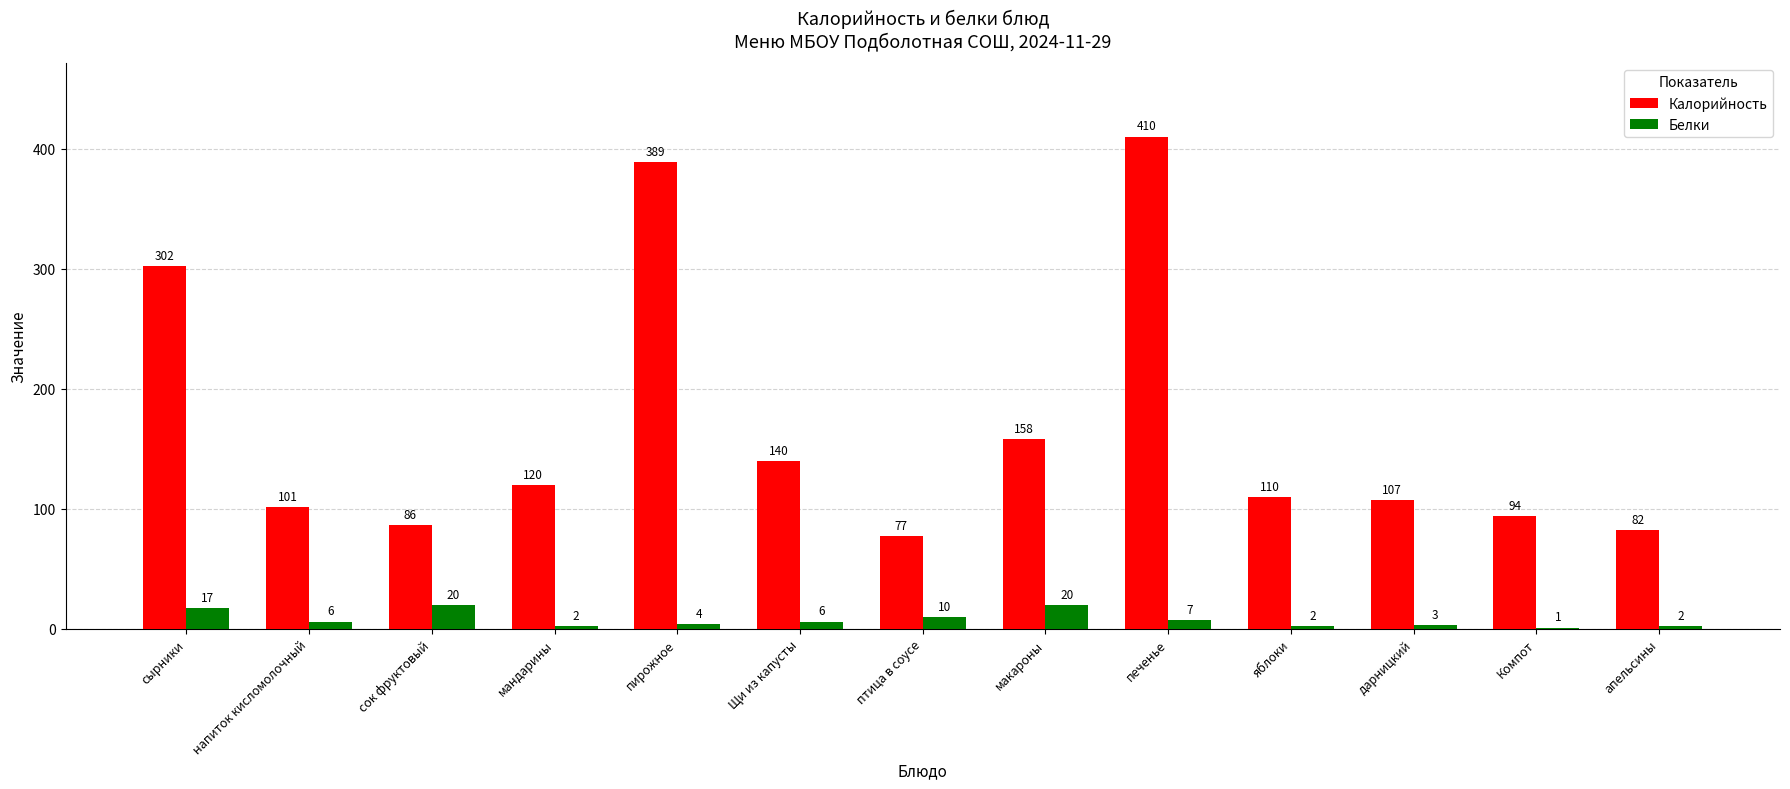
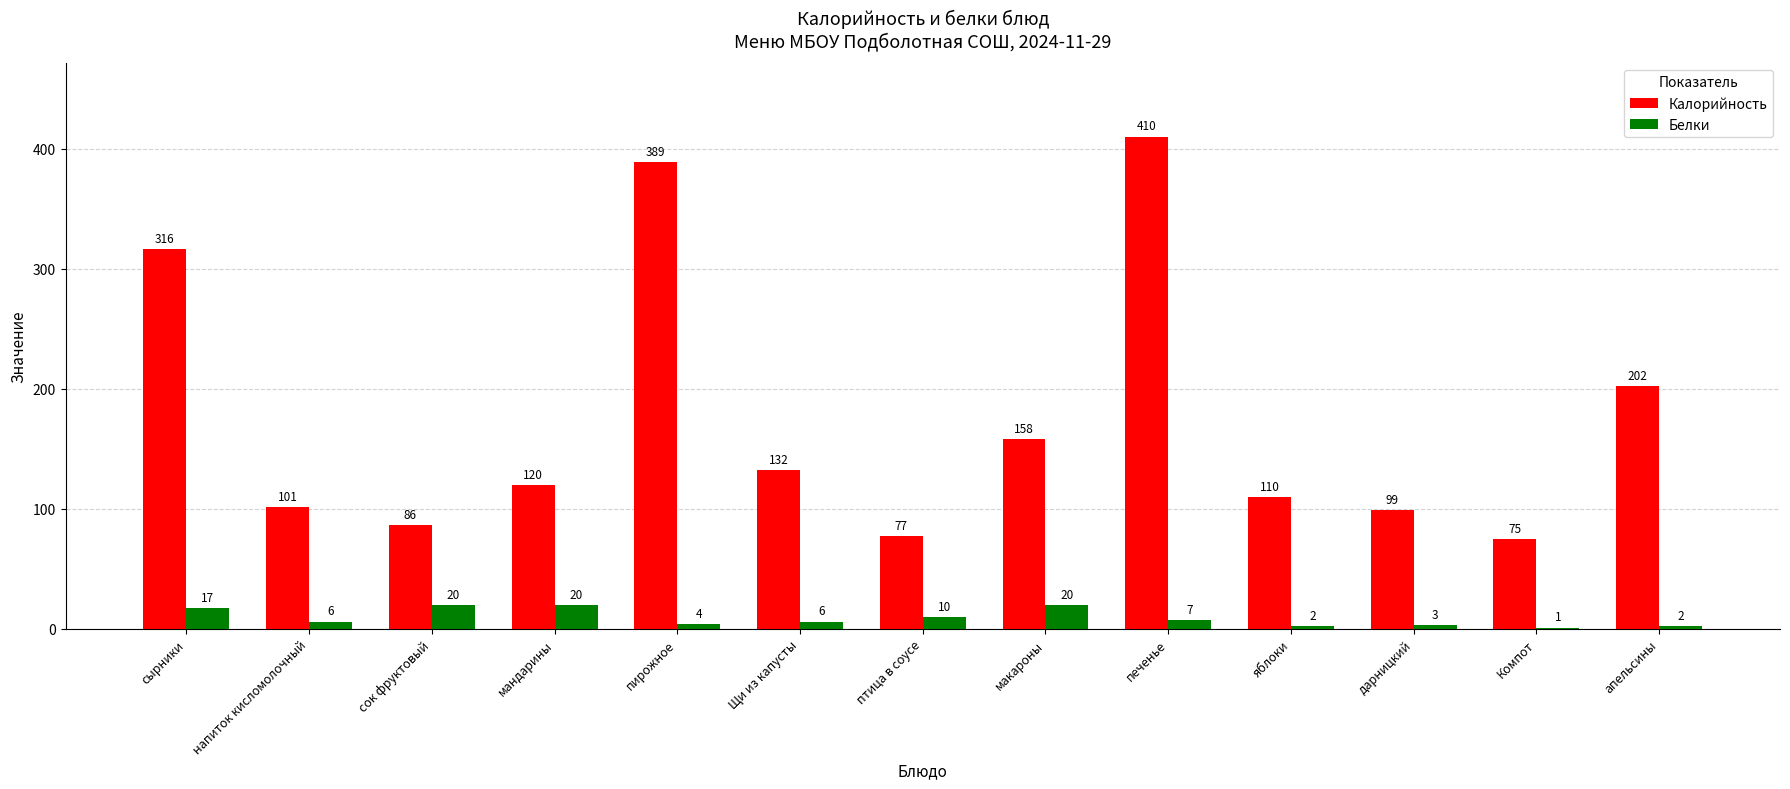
  {
    "Калорийность": {
-     "сырники": 302,
+     "сырники": 316,
      "напиток кисломолочный": 101,
      "сок фруктовый": 86,
      "мандарины": 120,
      "пирожное": 389,
-     "Щи из капусты": 140,
+     "Щи из капусты": 132,
      "птица в соусе": 77,
      "макароны": 158,
      "печенье": 410,
      "яблоки": 110,
-     "дарницкий": 107,
-     "Компот": 94,
-     "апельсины": 82
+     "дарницкий": 99,
+     "Компот": 75,
+     "апельсины": 202
    },
    "Белки": {
      "сырники": 17,
      "напиток кисломолочный": 6,
      "сок фруктовый": 20,
-     "мандарины": 2,
+     "мандарины": 20,
      "пирожное": 4,
      "Щи из капусты": 6,
      "птица в соусе": 10,
      "макароны": 20,
      "печенье": 7,
      "яблоки": 2,
      "дарницкий": 3,
      "Компот": 1,
      "апельсины": 2
    }
  }
